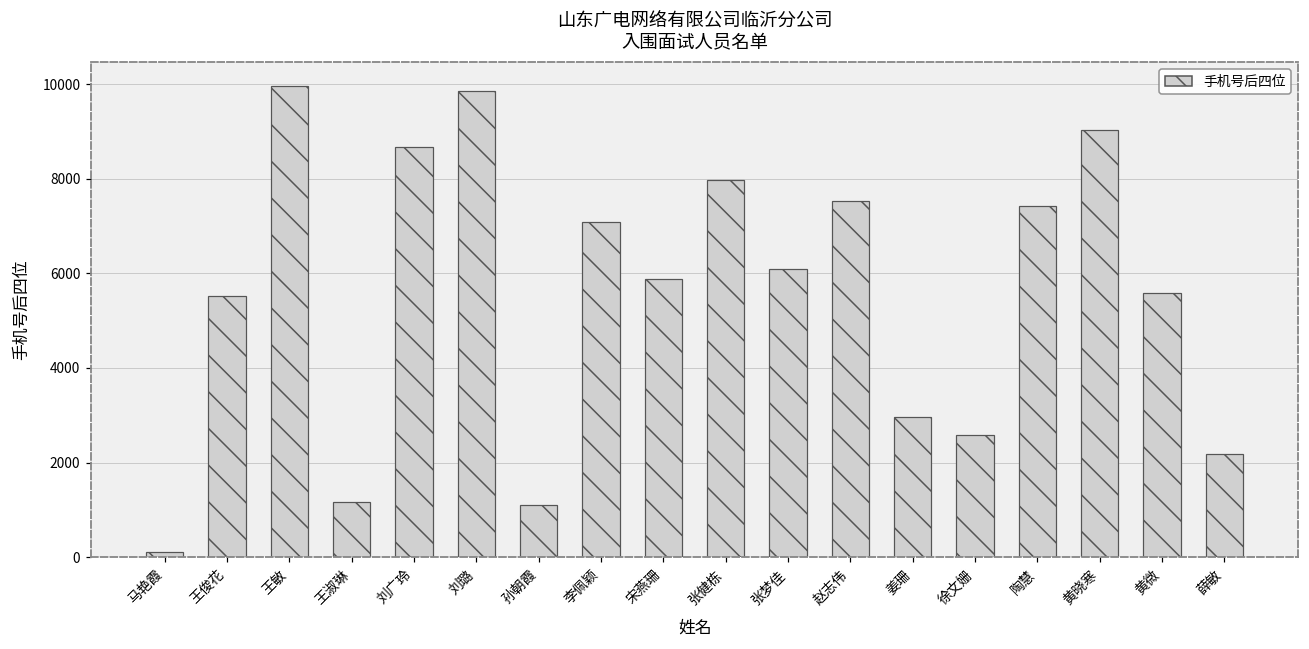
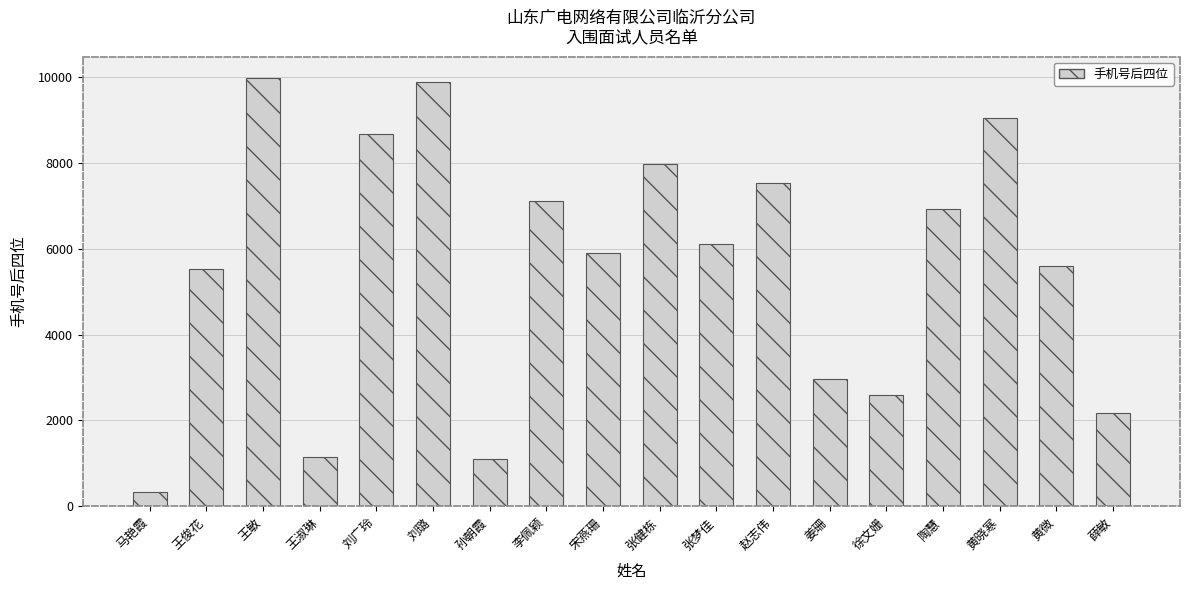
  {
-   "马艳霞": 100,
+   "马艳霞": 300,
    "王俊花": 5500,
    "王敏": 10000,
    "王淑琳": 1200,
    "刘广玲": 8700,
    "刘璐": 9900,
    "孙朝霞": 1100,
    "李佩颖": 7100,
    "宋燕珊": 5900,
    "张健栋": 8000,
    "张梦佳": 6100,
    "赵志伟": 7500,
    "姜珊": 3000,
    "徐文姗": 2600,
-   "陶慧": 7400,
+   "陶慧": 6900,
    "黄晓寒": 9000,
    "黄微": 5600,
    "薛敏": 2200
  }
